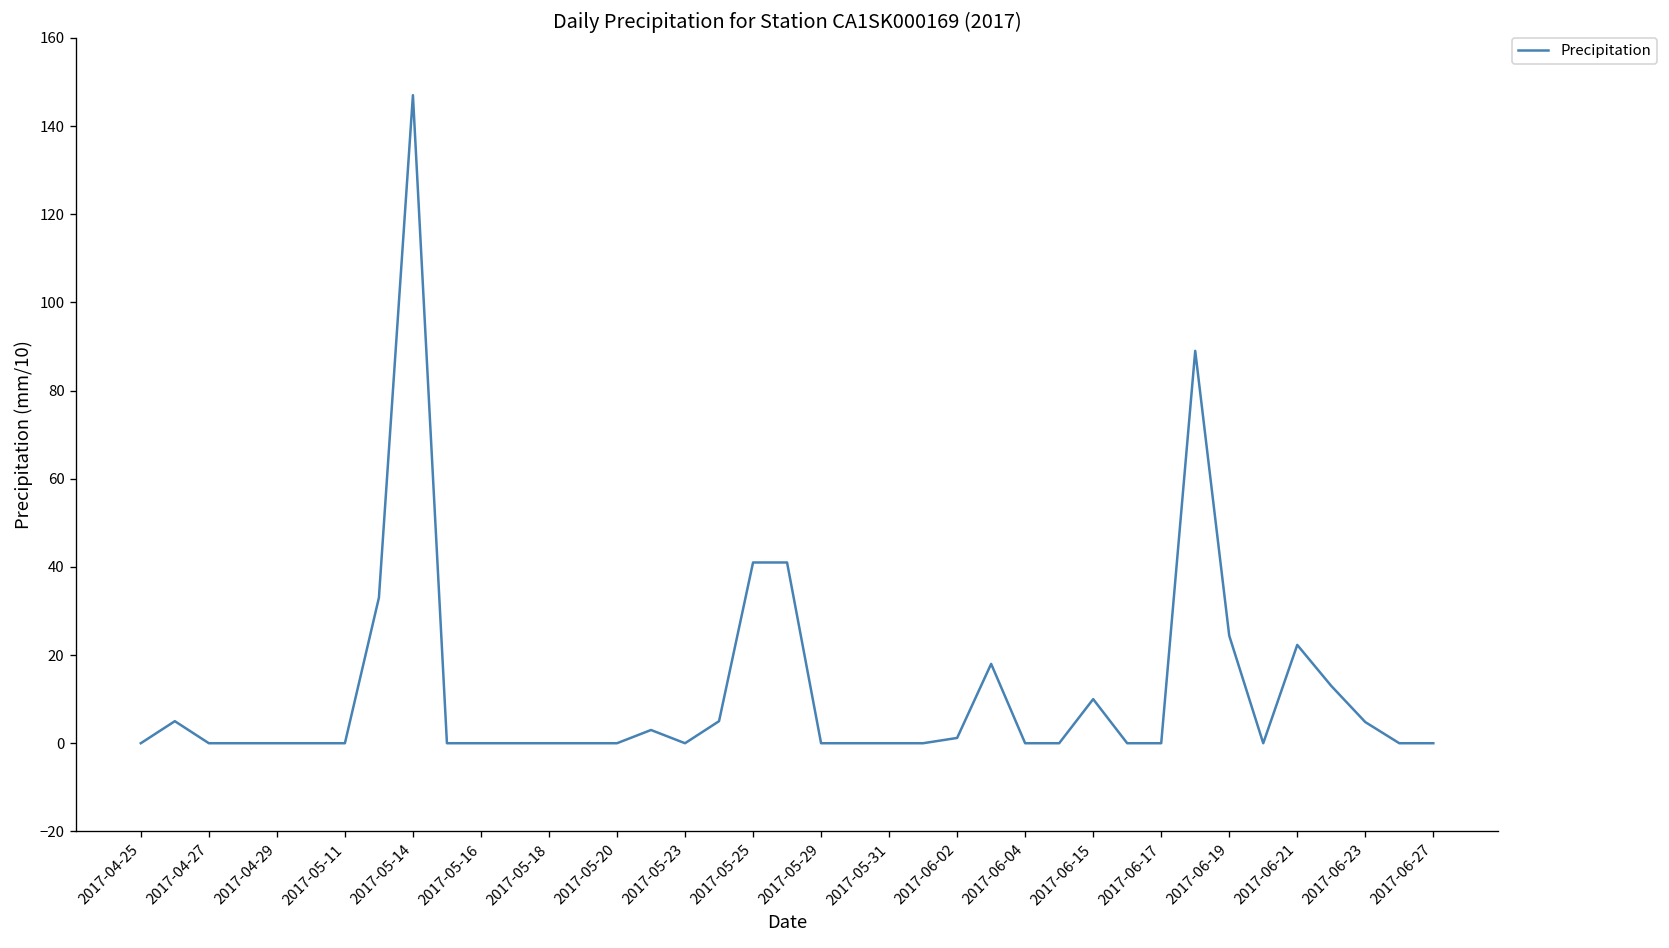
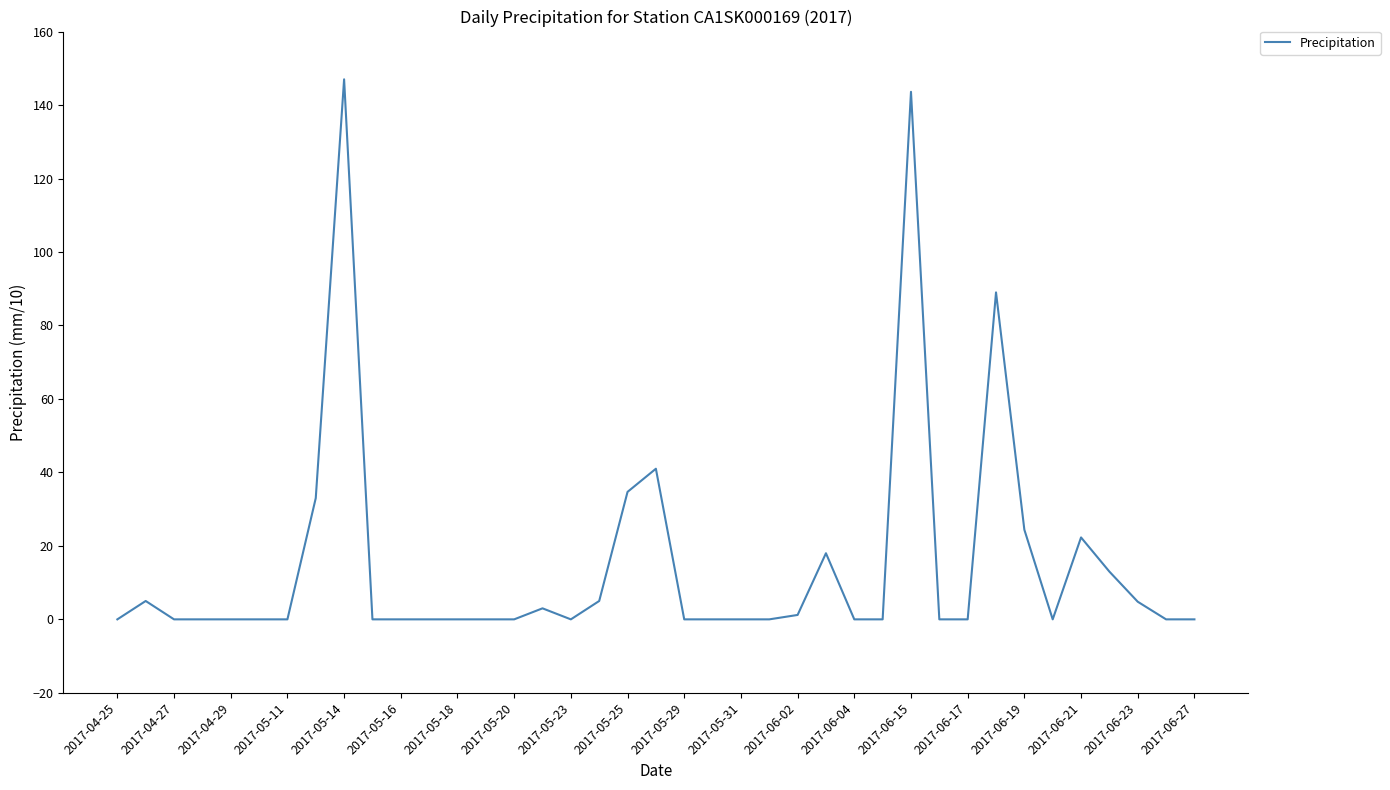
  {
    "2017-04-25": 0,
    "2017-04-27": 0,
    "2017-04-29": 0,
    "2017-05-11": 0,
    "2017-05-14": 147,
    "2017-05-16": 0,
    "2017-05-18": 0,
    "2017-05-20": 0,
    "2017-05-23": 0,
-   "2017-05-25": 41,
+   "2017-05-25": 35,
    "2017-05-29": 0,
    "2017-05-31": 0,
    "2017-06-02": 1,
    "2017-06-04": 0,
-   "2017-06-15": 10,
+   "2017-06-15": 144,
    "2017-06-17": 0,
    "2017-06-19": 24,
    "2017-06-21": 22,
    "2017-06-23": 5,
    "2017-06-27": 0
  }
